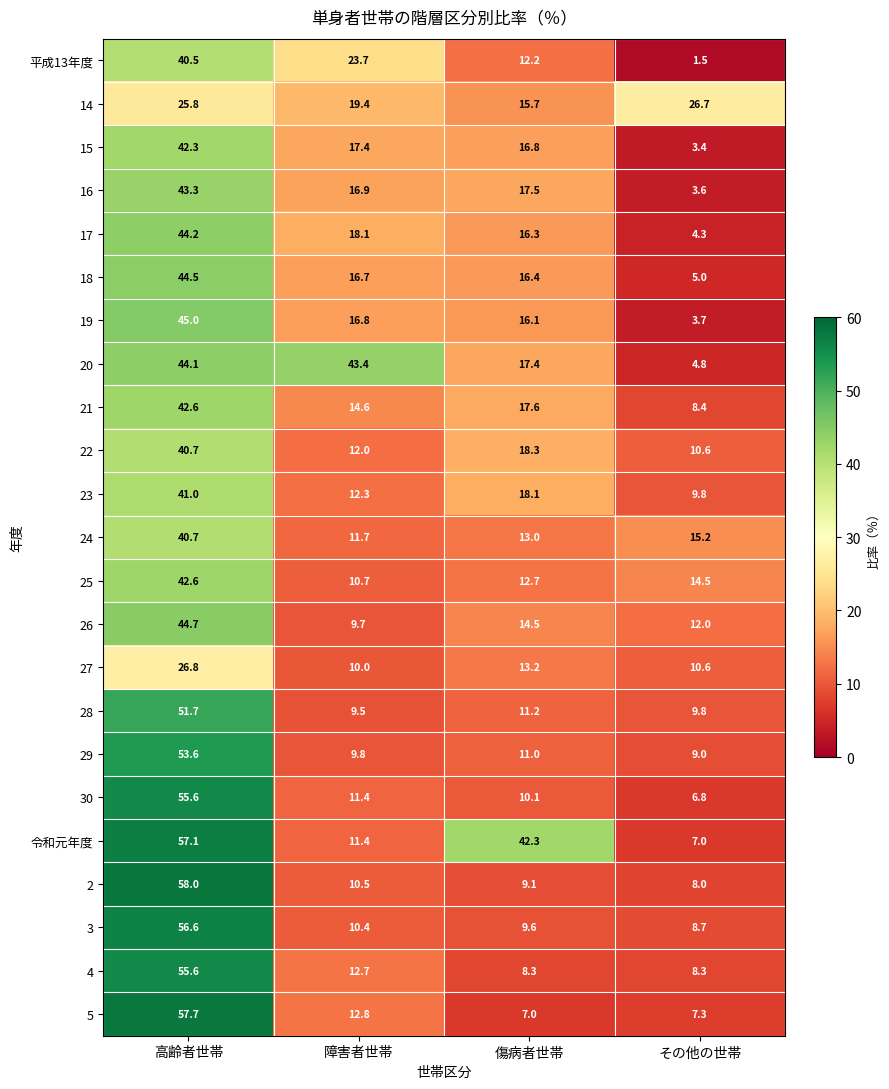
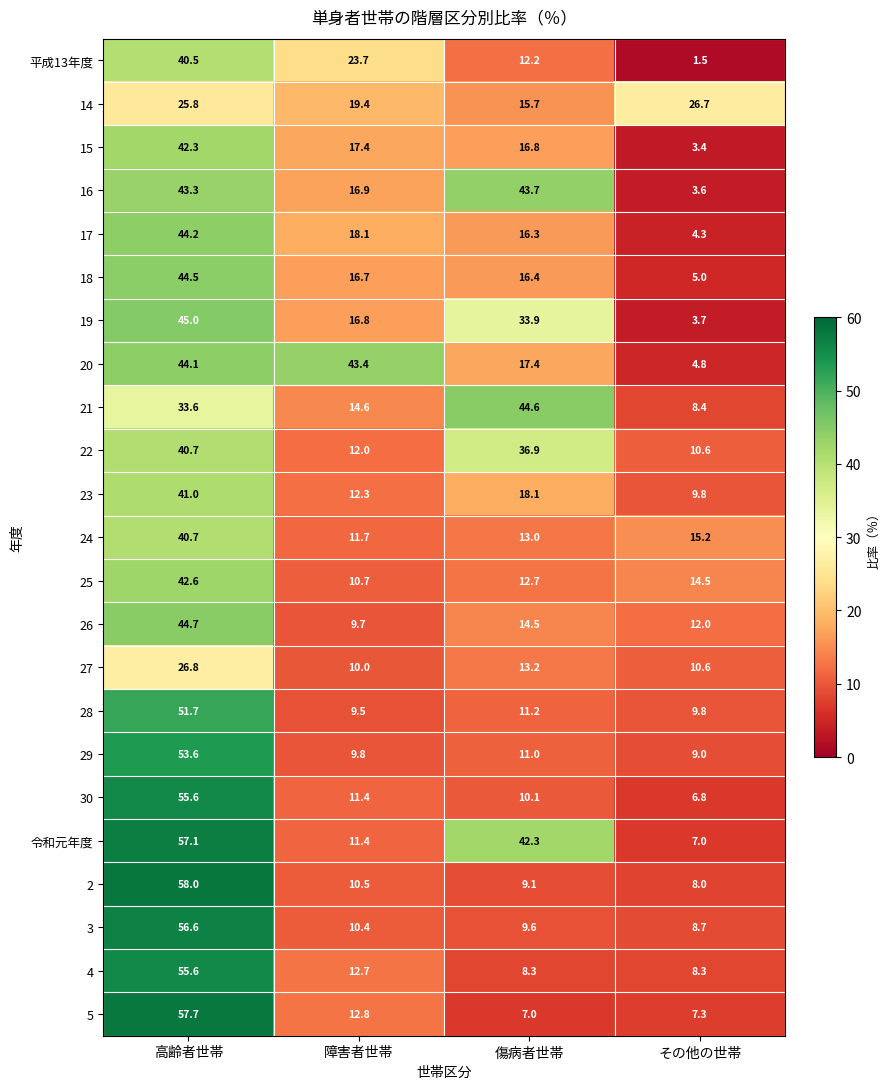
  {
    "平成13年度": {
      "高齢者世帯": 40.5,
      "障害者世帯": 23.7,
      "傷病者世帯": 12.2,
      "その他の世帯": 1.5
    },
    "14": {
      "高齢者世帯": 25.8,
      "障害者世帯": 19.4,
      "傷病者世帯": 15.7,
      "その他の世帯": 26.7
    },
    "15": {
      "高齢者世帯": 42.3,
      "障害者世帯": 17.4,
      "傷病者世帯": 16.8,
      "その他の世帯": 3.4
    },
    "16": {
      "高齢者世帯": 43.3,
      "障害者世帯": 16.9,
-     "傷病者世帯": 17.5,
+     "傷病者世帯": 43.7,
      "その他の世帯": 3.6
    },
    "17": {
      "高齢者世帯": 44.2,
      "障害者世帯": 18.1,
      "傷病者世帯": 16.3,
      "その他の世帯": 4.3
    },
    "18": {
      "高齢者世帯": 44.5,
      "障害者世帯": 16.7,
      "傷病者世帯": 16.4,
      "その他の世帯": 5.0
    },
    "19": {
      "高齢者世帯": 45.0,
      "障害者世帯": 16.8,
-     "傷病者世帯": 16.1,
+     "傷病者世帯": 33.9,
      "その他の世帯": 3.7
    },
    "20": {
      "高齢者世帯": 44.1,
      "障害者世帯": 43.4,
      "傷病者世帯": 17.4,
      "その他の世帯": 4.8
    },
    "21": {
-     "高齢者世帯": 42.6,
+     "高齢者世帯": 33.6,
      "障害者世帯": 14.6,
-     "傷病者世帯": 17.6,
+     "傷病者世帯": 44.6,
      "その他の世帯": 8.4
    },
    "22": {
      "高齢者世帯": 40.7,
      "障害者世帯": 12.0,
-     "傷病者世帯": 18.3,
+     "傷病者世帯": 36.9,
      "その他の世帯": 10.6
    },
    "23": {
      "高齢者世帯": 41.0,
      "障害者世帯": 12.3,
      "傷病者世帯": 18.1,
      "その他の世帯": 9.8
    },
    "24": {
      "高齢者世帯": 40.7,
      "障害者世帯": 11.7,
      "傷病者世帯": 13.0,
      "その他の世帯": 15.2
    },
    "25": {
      "高齢者世帯": 42.6,
      "障害者世帯": 10.7,
      "傷病者世帯": 12.7,
      "その他の世帯": 14.5
    },
    "26": {
      "高齢者世帯": 44.7,
      "障害者世帯": 9.7,
      "傷病者世帯": 14.5,
      "その他の世帯": 12.0
    },
    "27": {
      "高齢者世帯": 26.8,
      "障害者世帯": 10.0,
      "傷病者世帯": 13.2,
      "その他の世帯": 10.6
    },
    "28": {
      "高齢者世帯": 51.7,
      "障害者世帯": 9.5,
      "傷病者世帯": 11.2,
      "その他の世帯": 9.8
    },
    "29": {
      "高齢者世帯": 53.6,
      "障害者世帯": 9.8,
      "傷病者世帯": 11.0,
      "その他の世帯": 9.0
    },
    "30": {
      "高齢者世帯": 55.6,
      "障害者世帯": 11.4,
      "傷病者世帯": 10.1,
      "その他の世帯": 6.8
    },
    "令和元年度": {
      "高齢者世帯": 57.1,
      "障害者世帯": 11.4,
      "傷病者世帯": 42.3,
      "その他の世帯": 7.0
    },
    "2": {
      "高齢者世帯": 58.0,
      "障害者世帯": 10.5,
      "傷病者世帯": 9.1,
      "その他の世帯": 8.0
    },
    "3": {
      "高齢者世帯": 56.6,
      "障害者世帯": 10.4,
      "傷病者世帯": 9.6,
      "その他の世帯": 8.7
    },
    "4": {
      "高齢者世帯": 55.6,
      "障害者世帯": 12.7,
      "傷病者世帯": 8.3,
      "その他の世帯": 8.3
    },
    "5": {
      "高齢者世帯": 57.7,
      "障害者世帯": 12.8,
      "傷病者世帯": 7.0,
      "その他の世帯": 7.3
    }
  }
